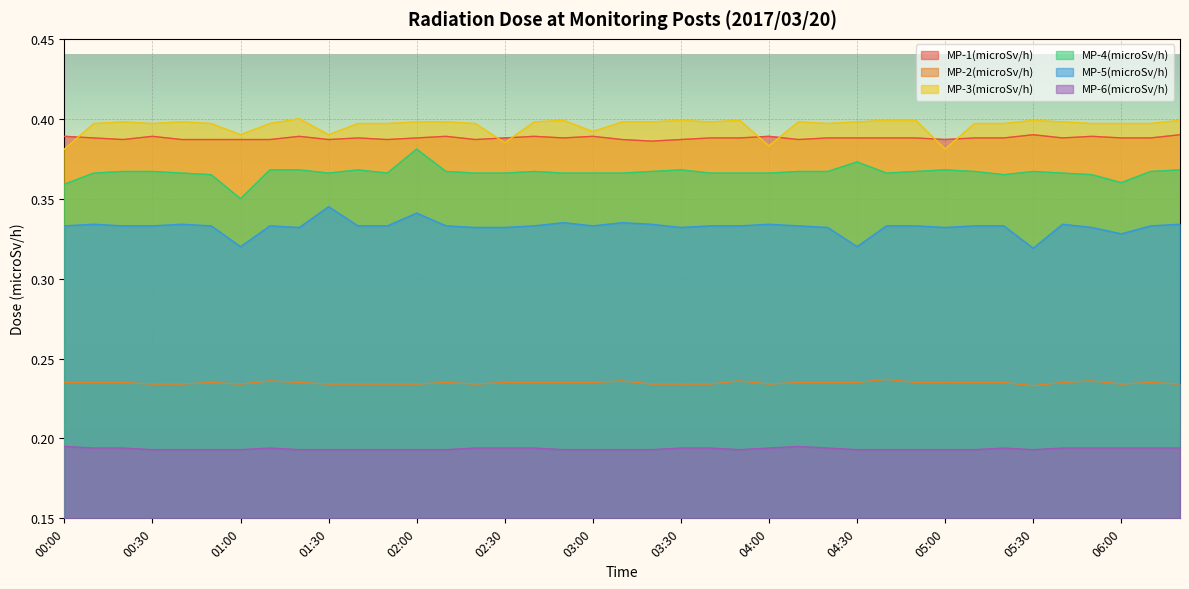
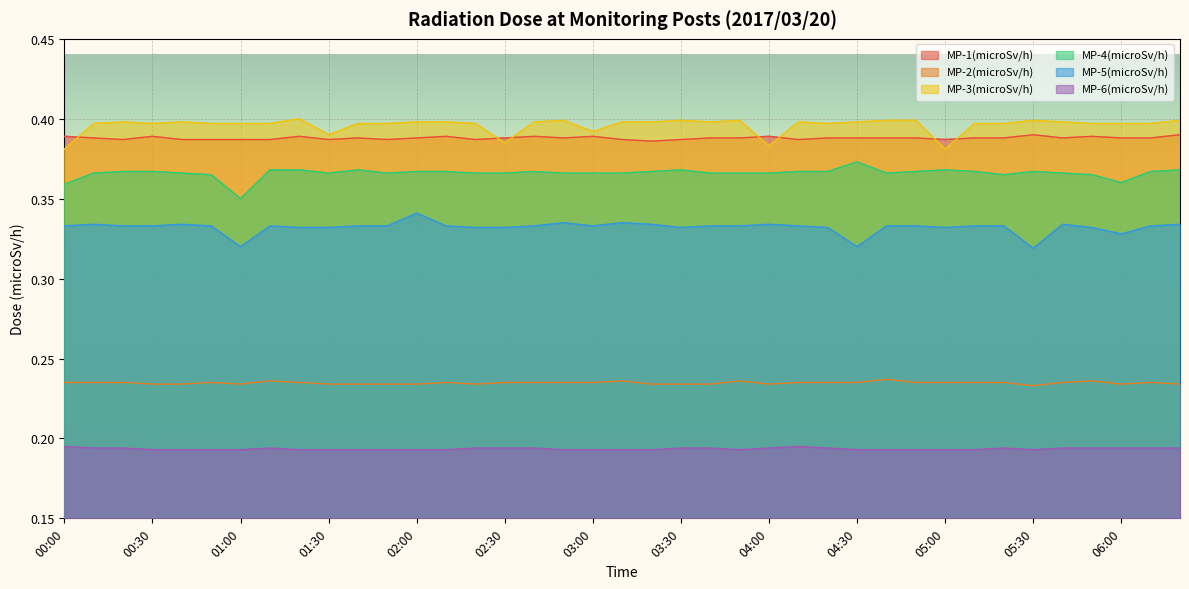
  {
    "MP-3(microSv/h)": {
      "00:00": 0.381,
      "00:30": 0.397,
-     "01:00": 0.390,
+     "01:00": 0.397,
      "01:30": 0.390,
      "02:00": 0.398,
      "02:30": 0.385,
      "03:00": 0.392,
      "03:30": 0.399,
      "04:00": 0.383,
      "04:30": 0.398,
      "05:00": 0.381,
      "05:30": 0.399,
      "06:00": 0.397
    },
    "MP-4(microSv/h)": {
      "00:00": 0.359,
      "00:30": 0.367,
      "01:00": 0.350,
      "01:30": 0.366,
-     "02:00": 0.381,
+     "02:00": 0.367,
      "02:30": 0.366,
      "03:00": 0.366,
      "03:30": 0.368,
      "04:00": 0.366,
      "04:30": 0.373,
      "05:00": 0.368,
      "05:30": 0.367,
      "06:00": 0.360
    },
    "MP-5(microSv/h)": {
      "00:00": 0.333,
      "00:30": 0.333,
      "01:00": 0.320,
-     "01:30": 0.345,
+     "01:30": 0.332,
      "02:00": 0.341,
      "02:30": 0.332,
      "03:00": 0.333,
      "03:30": 0.332,
      "04:00": 0.334,
      "04:30": 0.320,
      "05:00": 0.332,
      "05:30": 0.319,
      "06:00": 0.328
    },
    "MP-6(microSv/h)": {
      "00:00": 0.195,
      "00:30": 0.193,
      "01:00": 0.193,
      "01:30": 0.193,
      "02:00": 0.193,
      "02:30": 0.194,
      "03:00": 0.193,
      "03:30": 0.194,
      "04:00": 0.194,
      "04:30": 0.193,
      "05:00": 0.193,
      "05:30": 0.193,
      "06:00": 0.194
    }
  }
